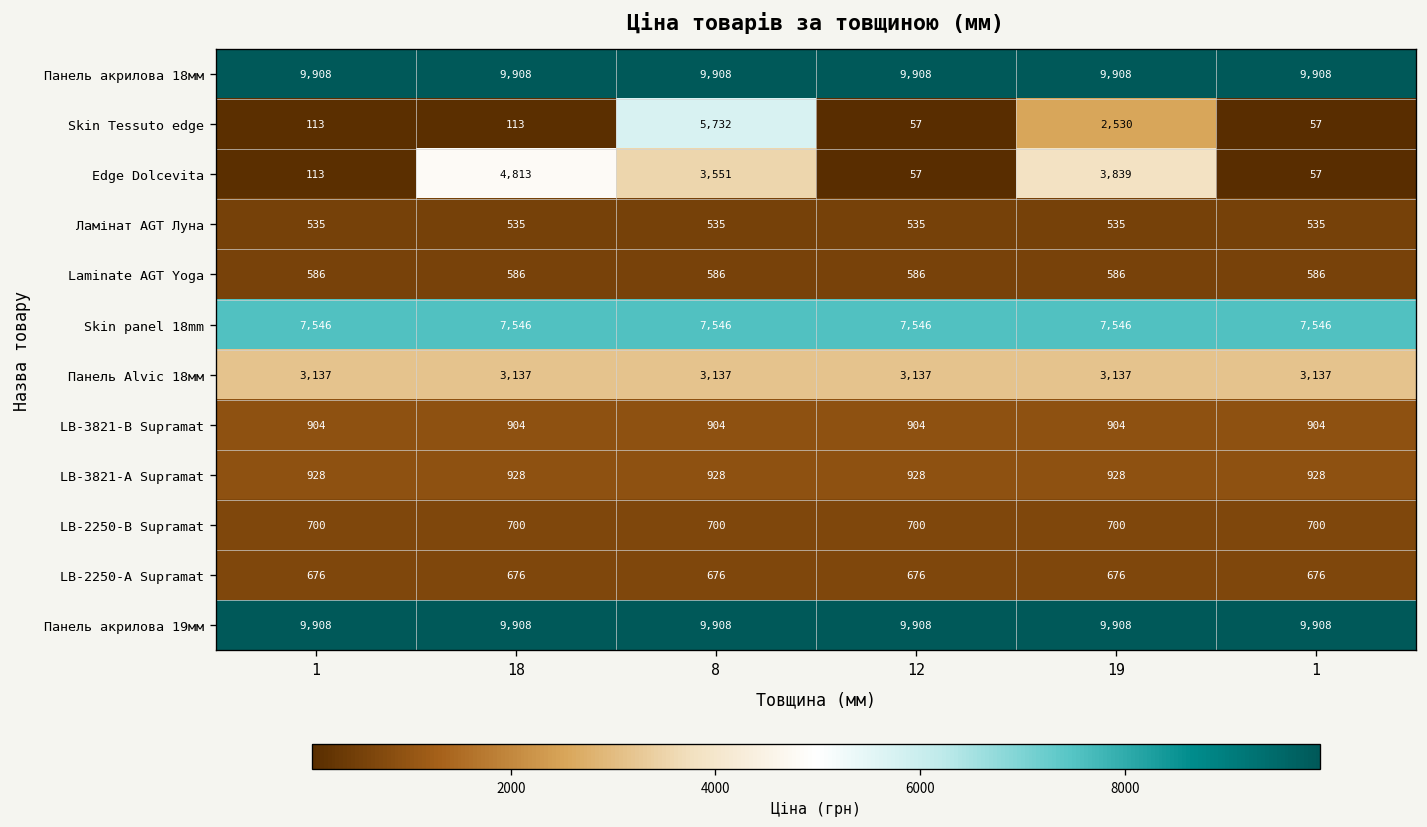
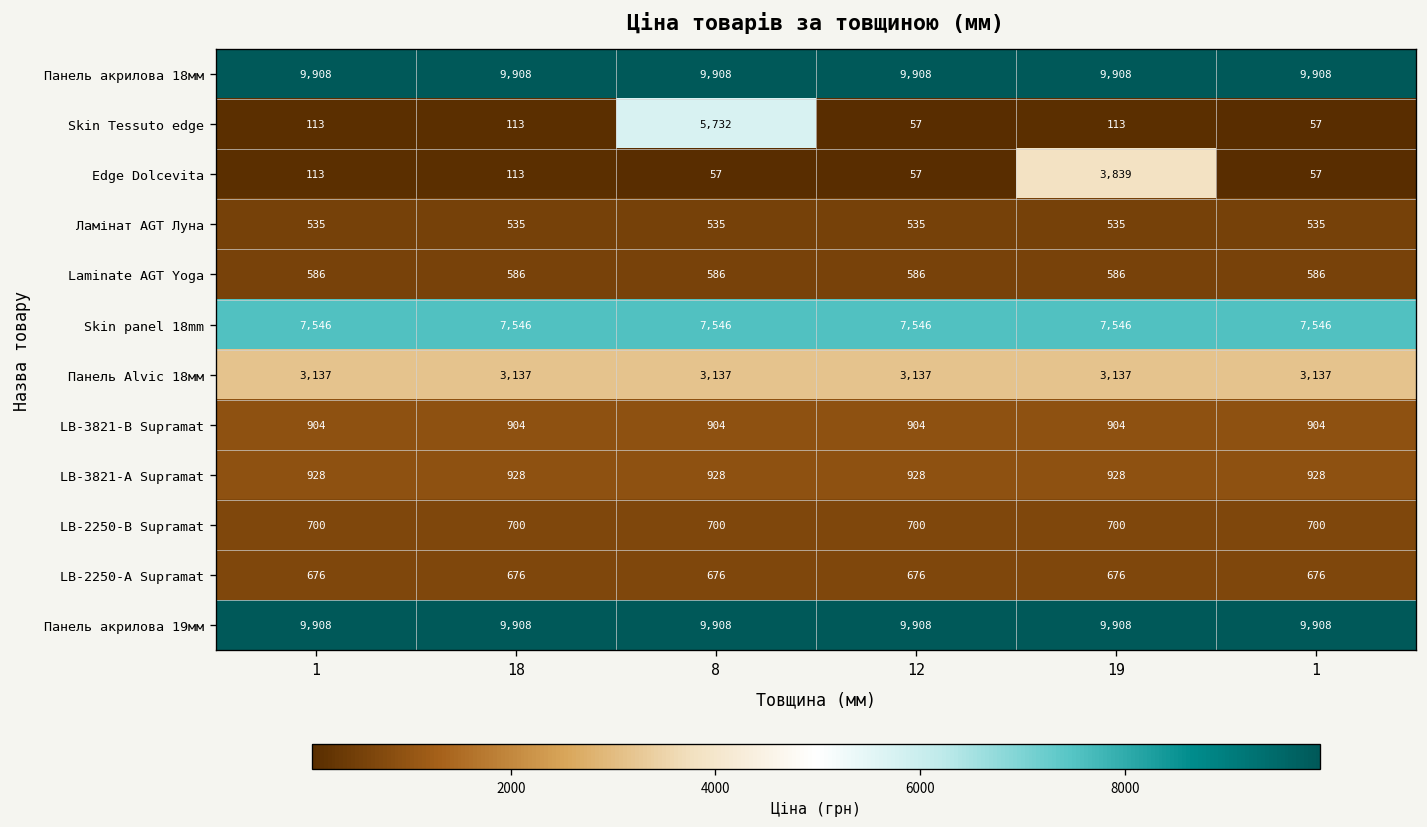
  {
    "Панель акрилова 18мм": {
      "18": "9,908",
      "8": "9,908",
      "12": "9,908",
      "19": "9,908"
    },
    "Skin Tessuto edge": {
      "18": "113",
      "8": "5,732",
      "12": "57",
-     "19": "2,530"
+     "19": "113"
    },
    "Edge Dolcevita": {
-     "18": "4,813",
-     "8": "3,551",
+     "18": "113",
+     "8": "57",
      "12": "57",
      "19": "3,839"
    },
    "Ламінат AGT Луна": {
      "18": "535",
      "8": "535",
      "12": "535",
      "19": "535"
    },
    "Laminate AGT Yoga": {
      "18": "586",
      "8": "586",
      "12": "586",
      "19": "586"
    },
    "Skin panel 18mm": {
      "18": "7,546",
      "8": "7,546",
      "12": "7,546",
      "19": "7,546"
    },
    "Панель Alvic 18мм": {
      "18": "3,137",
      "8": "3,137",
      "12": "3,137",
      "19": "3,137"
    },
    "LB-3821-В Supramat": {
      "18": "904",
      "8": "904",
      "12": "904",
      "19": "904"
    },
    "LB-3821-А Supramat": {
      "18": "928",
      "8": "928",
      "12": "928",
      "19": "928"
    },
    "LB-2250-В Supramat": {
      "18": "700",
      "8": "700",
      "12": "700",
      "19": "700"
    },
    "LB-2250-А Supramat": {
      "18": "676",
      "8": "676",
      "12": "676",
      "19": "676"
    },
    "Панель акрилова 19мм": {
      "18": "9,908",
      "8": "9,908",
      "12": "9,908",
      "19": "9,908"
    }
  }
